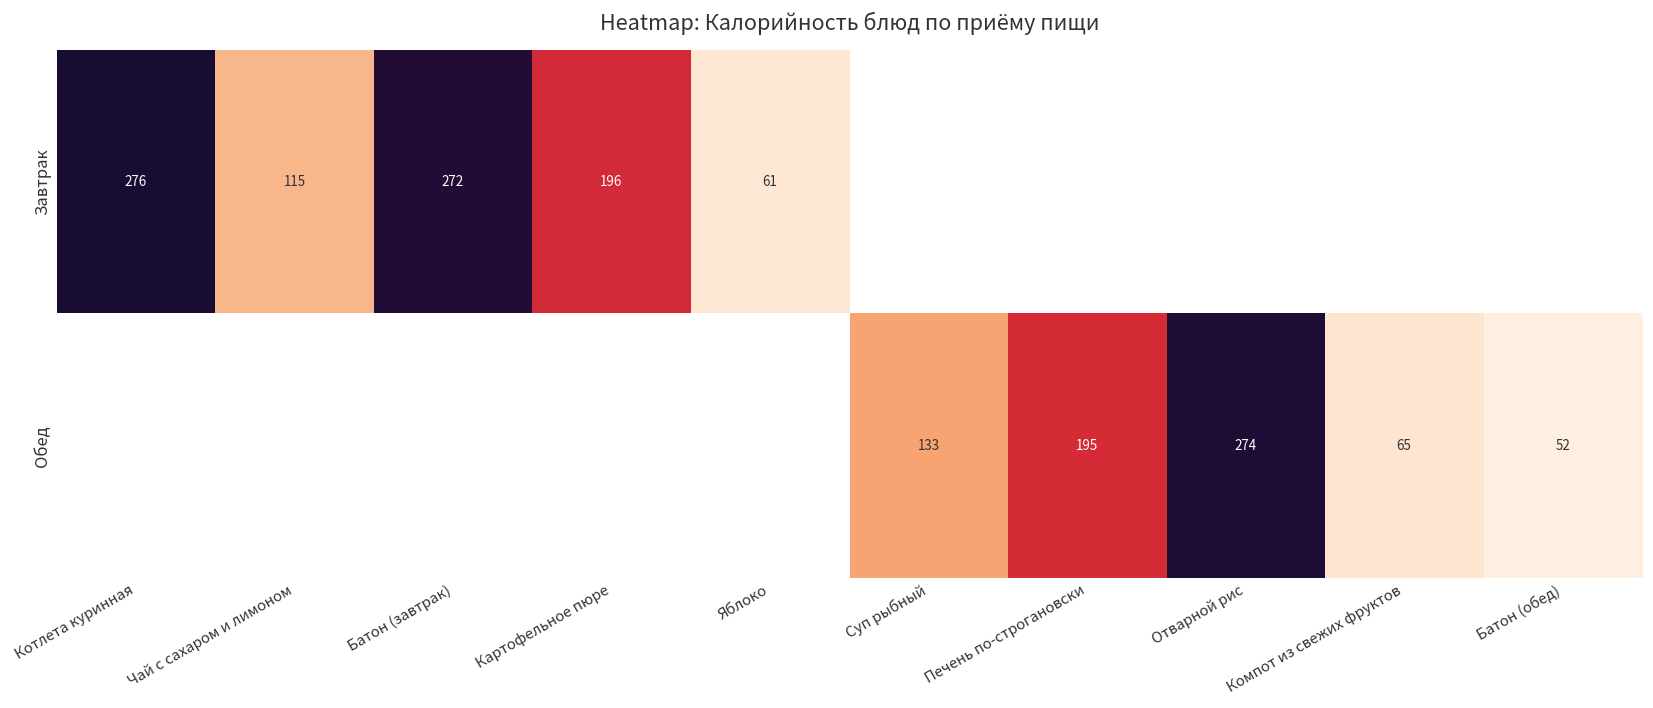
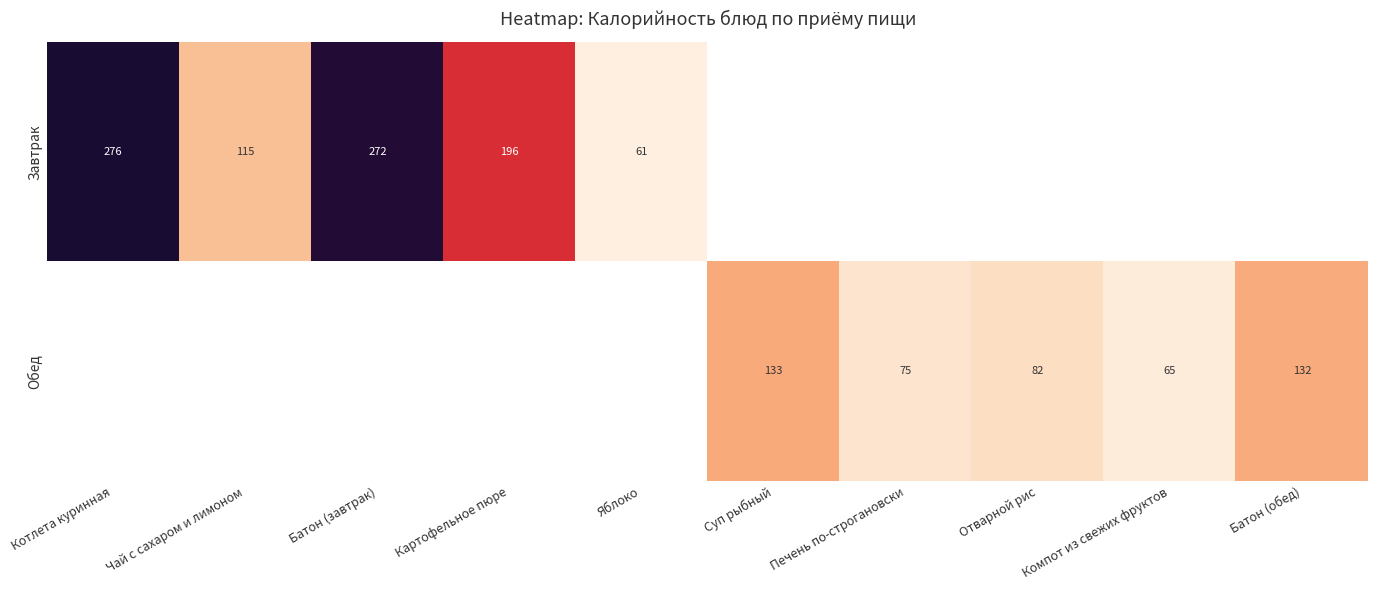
  {
    "Завтрак": {
      "Котлета куринная": 276,
      "Чай с сахаром и лимоном": 115,
      "Батон (завтрак)": 272,
      "Картофельное пюре": 196,
      "Яблоко": 61
    },
    "Обед": {
      "Суп рыбный": 133,
-     "Печень по-строгановски": 195,
-     "Отварной рис": 274,
+     "Печень по-строгановски": 75,
+     "Отварной рис": 82,
      "Компот из свежих фруктов": 65,
-     "Батон (обед)": 52
+     "Батон (обед)": 132
    }
  }
